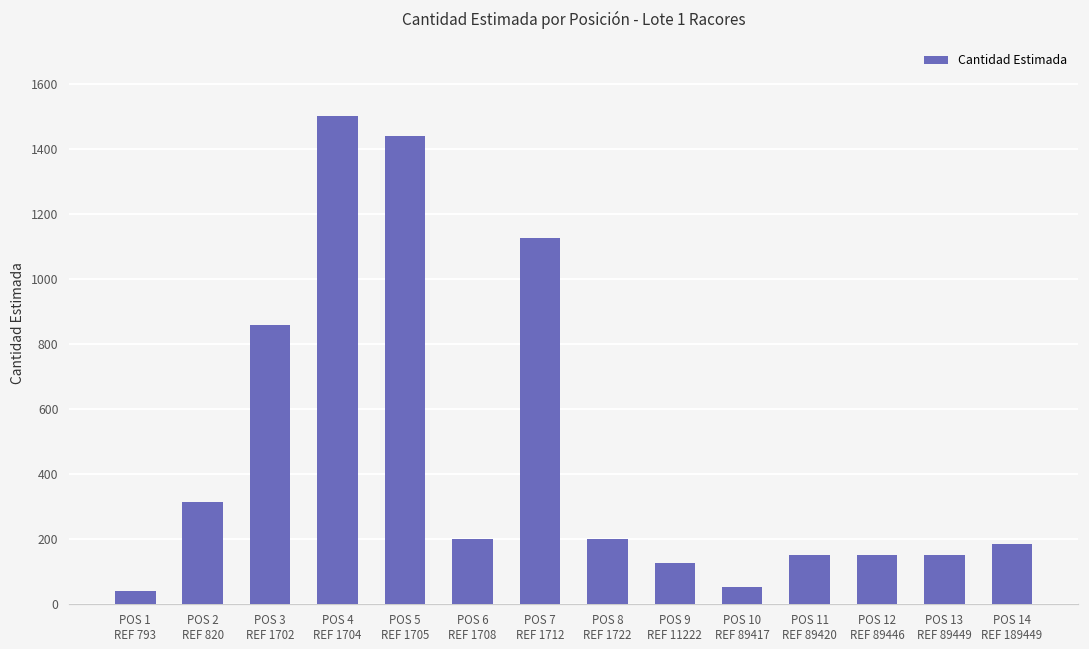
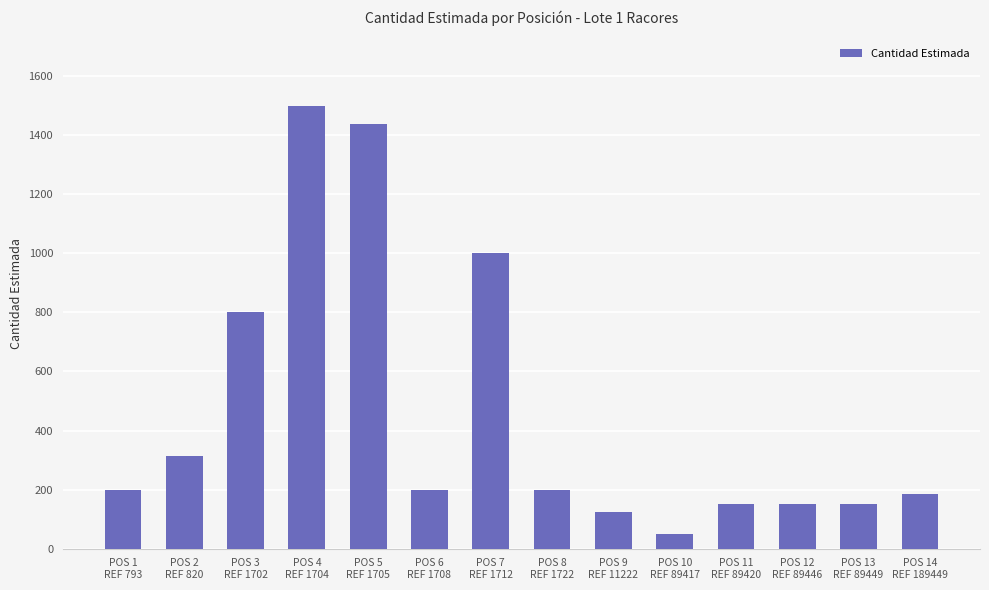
  {
-   "POS 1 REF 793": 40,
+   "POS 1 REF 793": 200,
    "POS 2 REF 820": 310,
-   "POS 3 REF 1702": 860,
+   "POS 3 REF 1702": 800,
    "POS 4 REF 1704": 1500,
    "POS 5 REF 1705": 1440,
    "POS 6 REF 1708": 200,
-   "POS 7 REF 1712": 1120,
+   "POS 7 REF 1712": 1000,
    "POS 8 REF 1722": 200,
    "POS 9 REF 11222": 130,
    "POS 10 REF 89417": 50,
    "POS 11 REF 89420": 150,
    "POS 12 REF 89446": 150,
    "POS 13 REF 89449": 150,
    "POS 14 REF 189449": 180
  }
